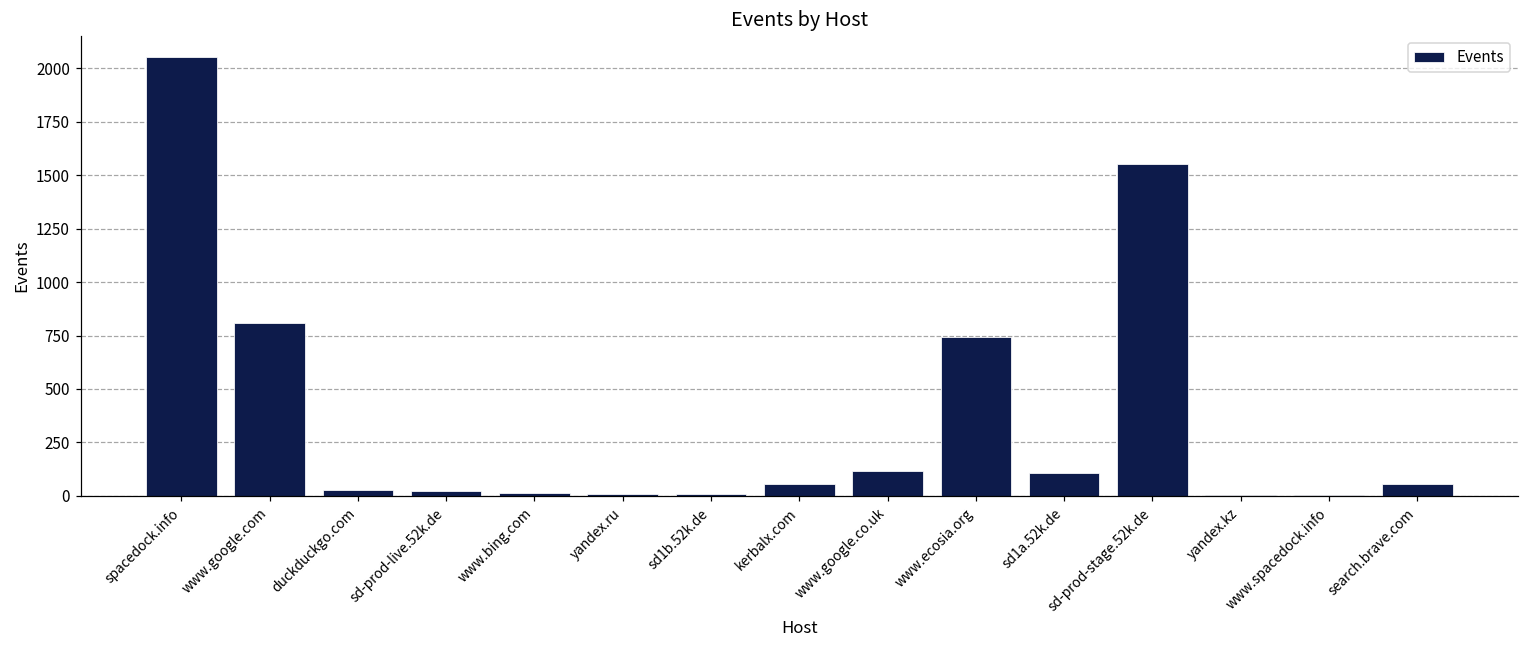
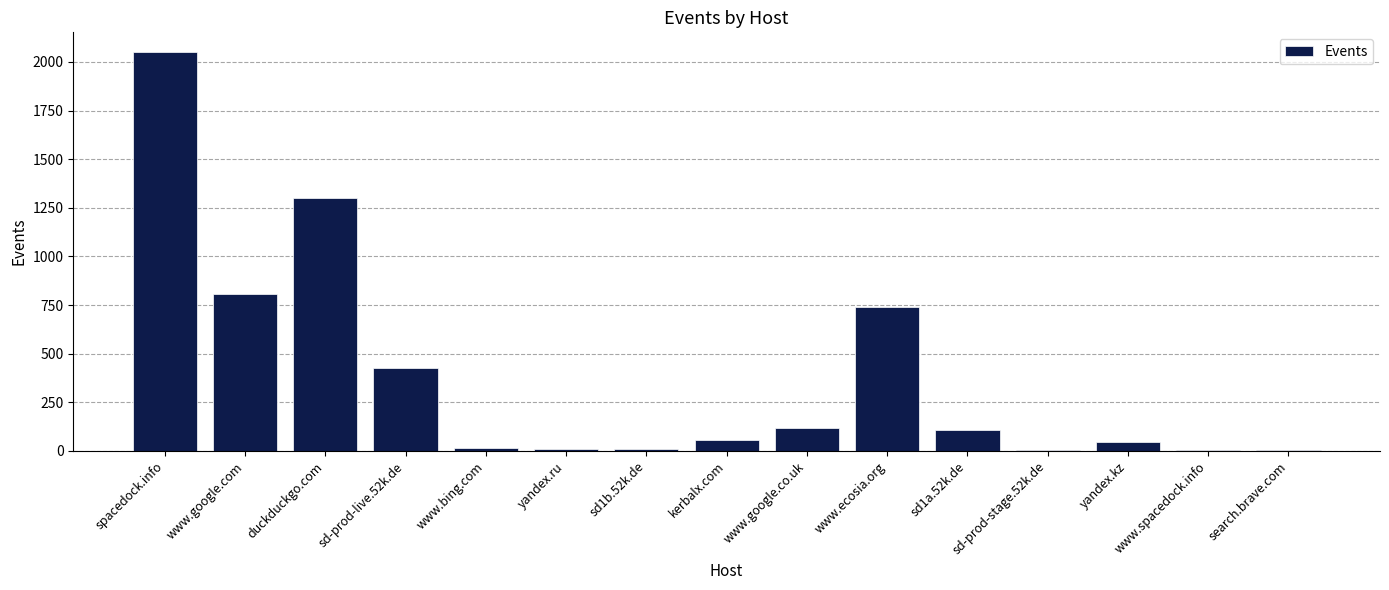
  {
    "spacedock.info": 2050,
    "www.google.com": 810,
-   "duckduckgo.com": 30,
-   "sd-prod-live.52k.de": 20,
+   "duckduckgo.com": 1300,
+   "sd-prod-live.52k.de": 420,
    "www.bing.com": 20,
    "kerbalx.com": 50,
    "www.google.co.uk": 120,
    "www.ecosia.org": 740,
    "sd1a.52k.de": 110,
-   "sd-prod-stage.52k.de": 1550,
-   "yandex.kz": 0,
-   "search.brave.com": 60
+   "sd-prod-stage.52k.de": 0,
+   "yandex.kz": 50,
+   "search.brave.com": 0
  }
